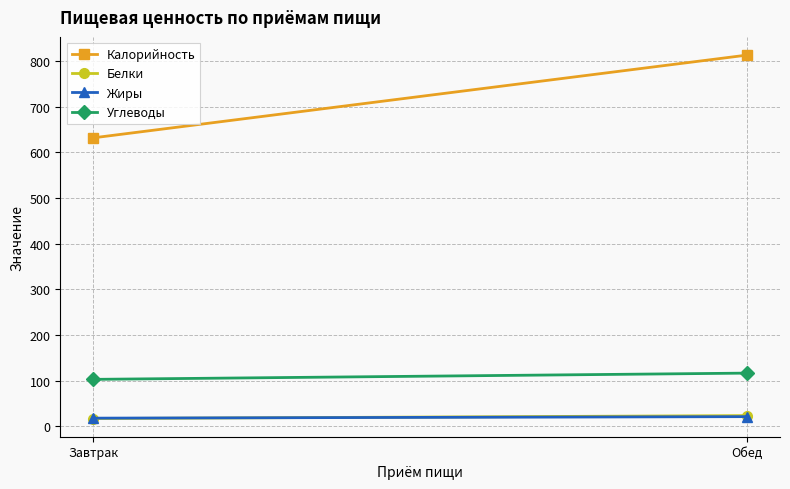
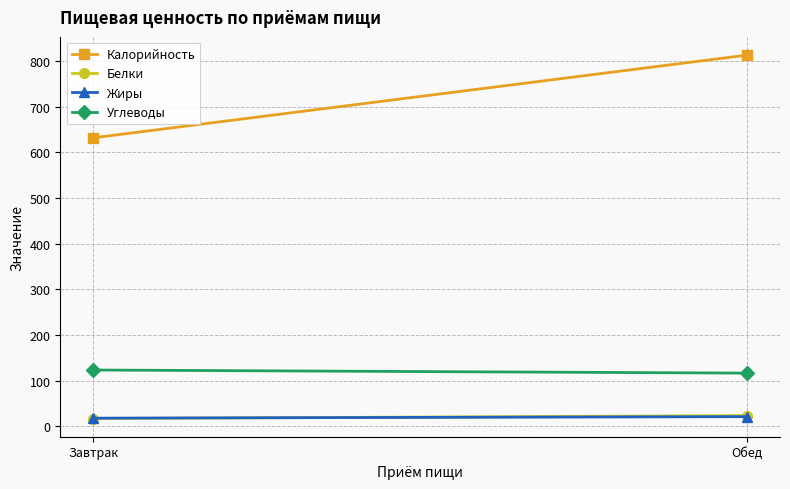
  {
    "Углеводы": {
-     "Завтрак": 100,
+     "Завтрак": 120,
      "Обед": 120
    }
  }
